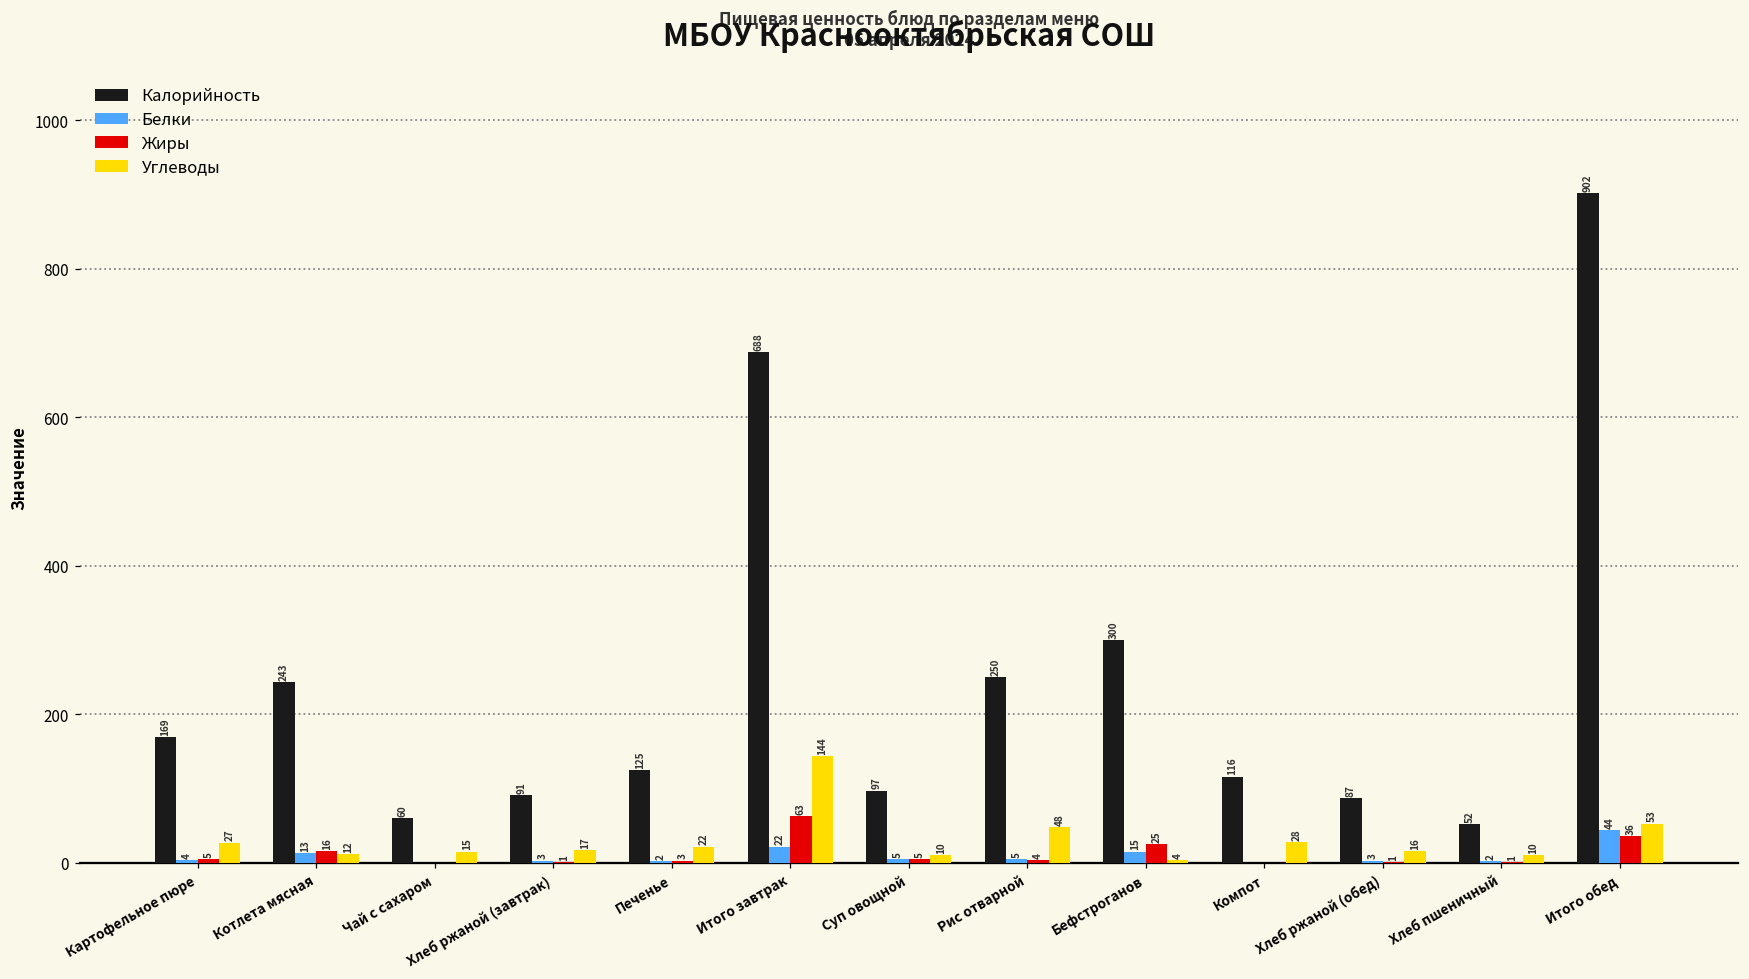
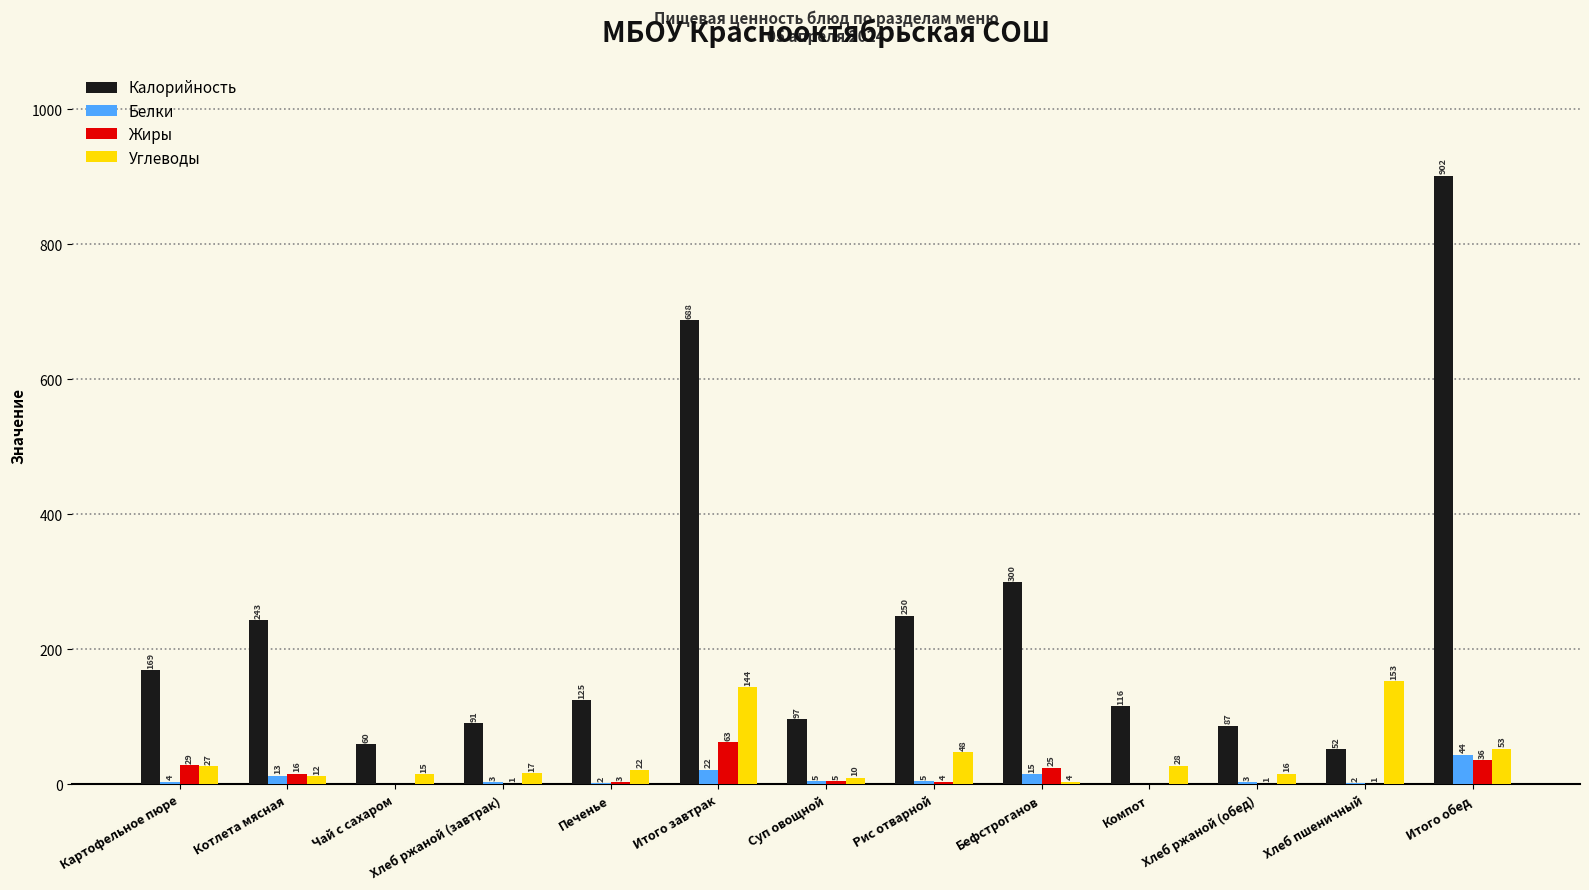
  {
    "Калорийность": {
      "Картофельное пюре": 169,
      "Котлета мясная": 243,
      "Чай с сахаром": 60,
      "Хлеб ржаной (завтрак)": 91,
      "Печенье": 125,
      "Итого завтрак": 688,
      "Суп овощной": 97,
      "Рис отварной": 250,
      "Бефстроганов": 300,
      "Компот": 116,
      "Хлеб ржаной (обед)": 87,
      "Хлеб пшеничный": 52,
      "Итого обед": 902
    },
    "Белки": {
      "Картофельное пюре": 4,
      "Котлета мясная": 13,
      "Хлеб ржаной (завтрак)": 3,
      "Печенье": 2,
      "Итого завтрак": 22,
      "Суп овощной": 5,
      "Рис отварной": 5,
      "Бефстроганов": 15,
      "Хлеб ржаной (обед)": 3,
      "Хлеб пшеничный": 2,
      "Итого обед": 44
    },
    "Жиры": {
-     "Картофельное пюре": 5,
+     "Картофельное пюре": 29,
      "Котлета мясная": 16,
      "Хлеб ржаной (завтрак)": 1,
      "Печенье": 3,
      "Итого завтрак": 63,
      "Суп овощной": 5,
      "Рис отварной": 4,
      "Бефстроганов": 25,
      "Хлеб ржаной (обед)": 1,
      "Хлеб пшеничный": 1,
      "Итого обед": 36
    },
    "Углеводы": {
      "Картофельное пюре": 27,
      "Котлета мясная": 12,
      "Чай с сахаром": 15,
      "Хлеб ржаной (завтрак)": 17,
      "Печенье": 22,
      "Итого завтрак": 144,
      "Суп овощной": 10,
      "Рис отварной": 48,
      "Бефстроганов": 4,
      "Компот": 28,
      "Хлеб ржаной (обед)": 16,
-     "Хлеб пшеничный": 10,
+     "Хлеб пшеничный": 153,
      "Итого обед": 53
    }
  }
